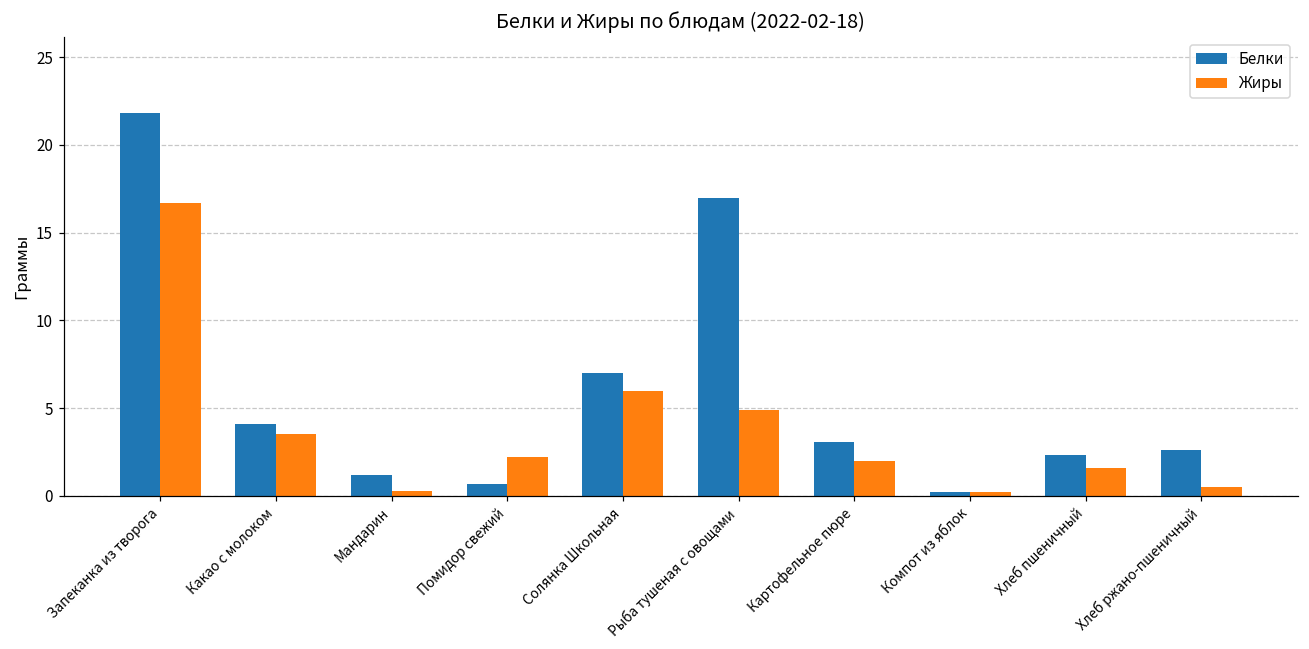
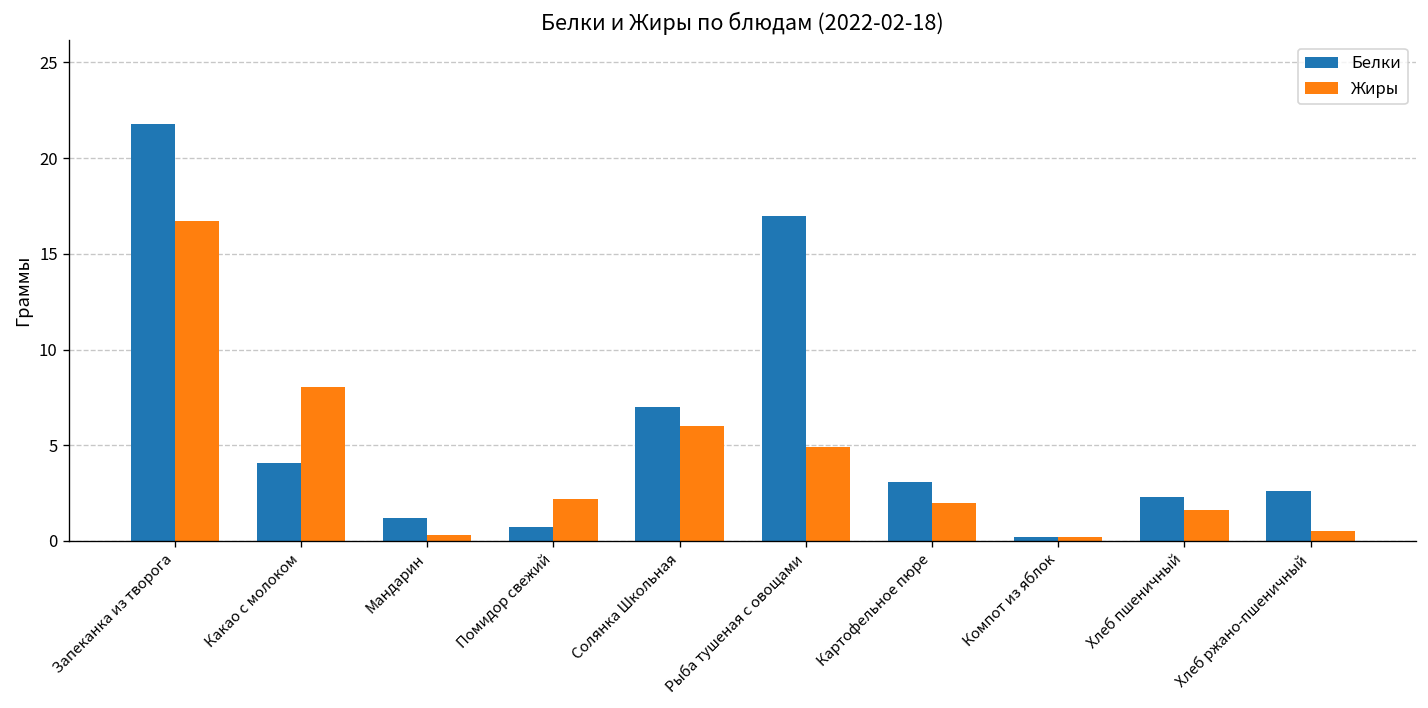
  {
    "Белки": {
      "Запеканка из творога": 21.8,
      "Какао с молоком": 4.1,
      "Мандарин": 1.2,
      "Помидор свежий": 0.7,
      "Солянка Школьная": 7.0,
      "Рыба тушеная с овощами": 17.0,
      "Картофельное пюре": 3.1,
      "Компот из яблок": 0.2,
      "Хлеб пшеничный": 2.3,
      "Хлеб ржано-пшеничный": 2.6
    },
    "Жиры": {
      "Запеканка из творога": 16.7,
-     "Какао с молоком": 3.5,
+     "Какао с молоком": 8.1,
      "Мандарин": 0.3,
      "Помидор свежий": 2.2,
      "Солянка Школьная": 6.0,
      "Рыба тушеная с овощами": 4.9,
      "Картофельное пюре": 2.0,
      "Компот из яблок": 0.2,
      "Хлеб пшеничный": 1.6,
      "Хлеб ржано-пшеничный": 0.5
    }
  }
